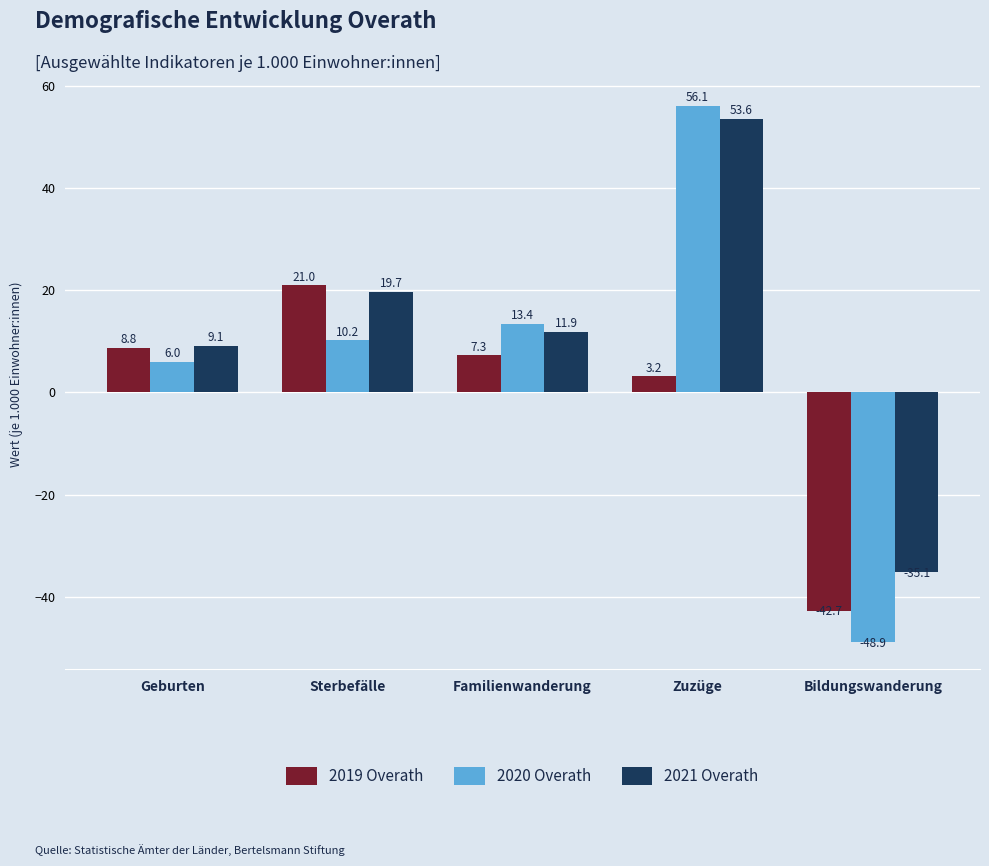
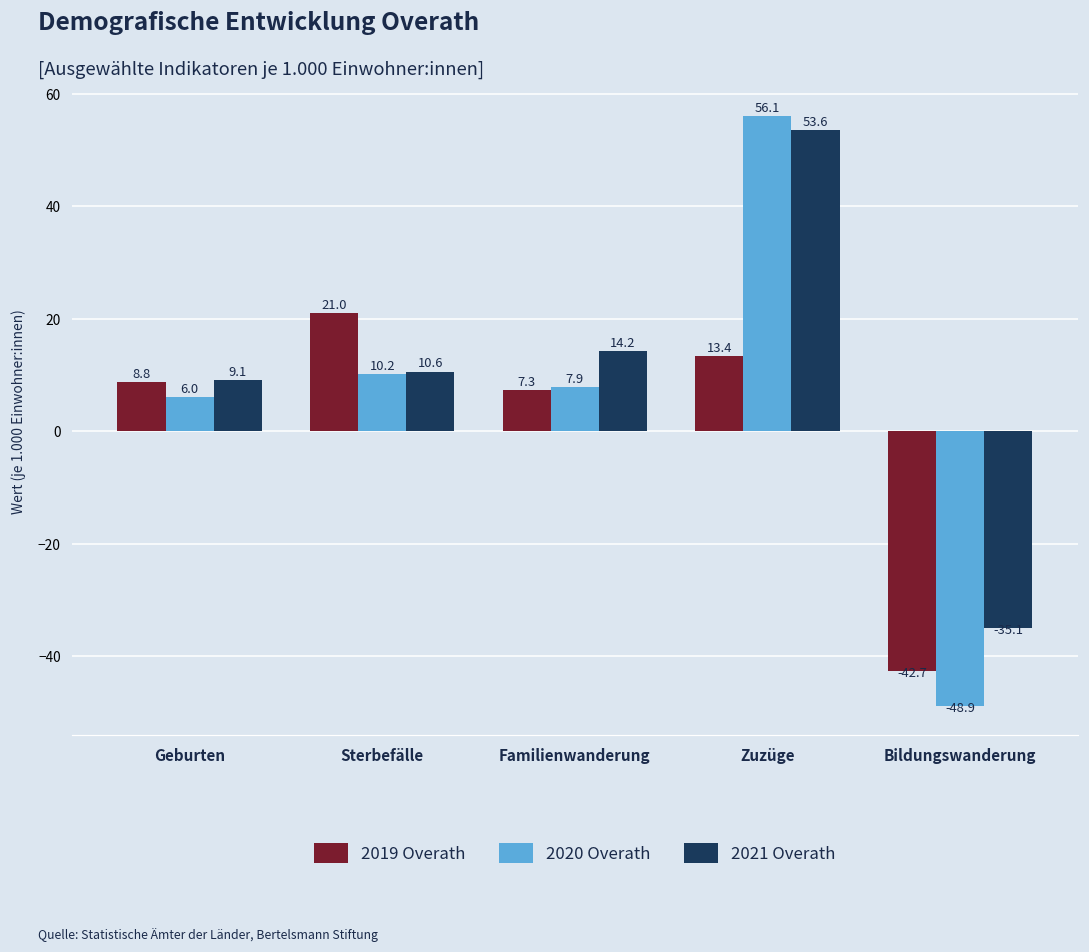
  {
    "2019 Overath": {
      "Geburten": 8.8,
      "Sterbefälle": 21.0,
      "Familienwanderung": 7.3,
-     "Zuzüge": 3.2,
+     "Zuzüge": 13.4,
      "Bildungswanderung": -42.7
    },
    "2020 Overath": {
      "Geburten": 6.0,
      "Sterbefälle": 10.2,
-     "Familienwanderung": 13.4,
+     "Familienwanderung": 7.9,
      "Zuzüge": 56.1,
      "Bildungswanderung": -48.9
    },
    "2021 Overath": {
      "Geburten": 9.1,
-     "Sterbefälle": 19.7,
-     "Familienwanderung": 11.9,
+     "Sterbefälle": 10.6,
+     "Familienwanderung": 14.2,
      "Zuzüge": 53.6,
      "Bildungswanderung": -35.1
    }
  }
